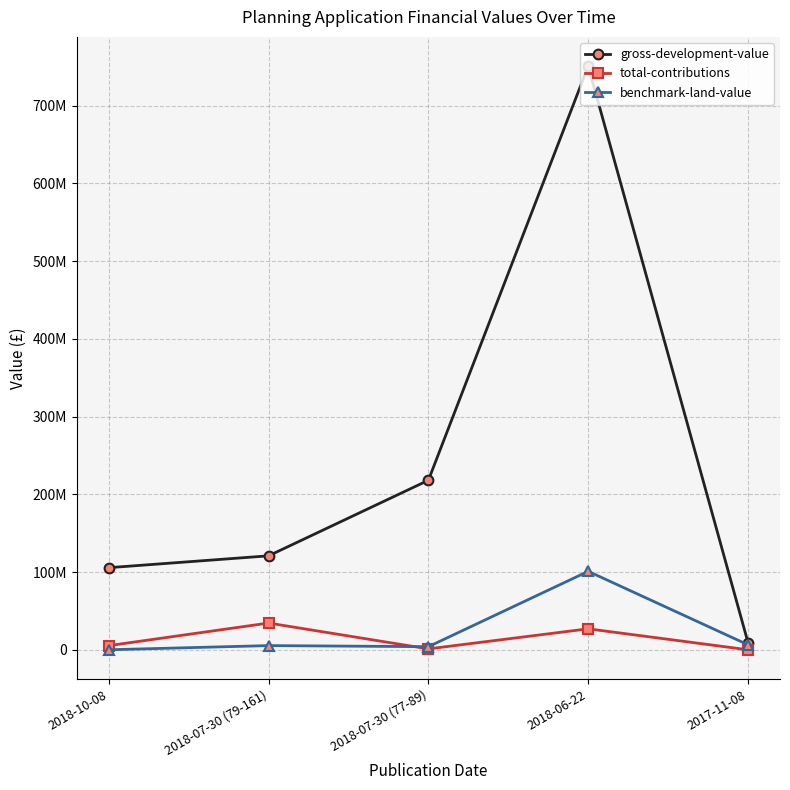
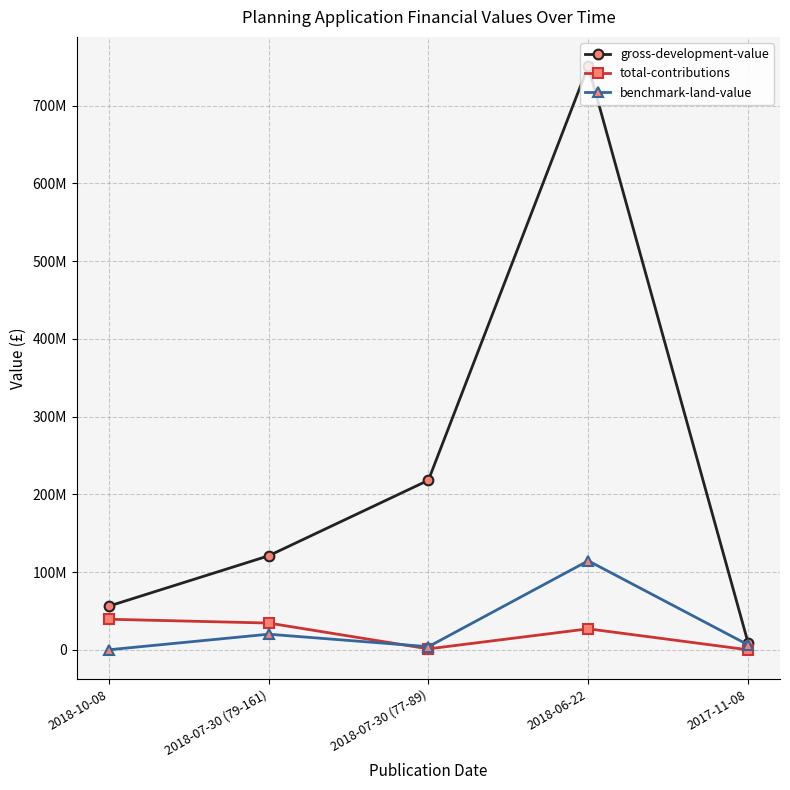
  {
    "gross-development-value": {
-     "2018-10-08": 110000000,
+     "2018-10-08": 60000000,
      "2018-07-30 (79-161)": 120000000,
      "2018-07-30 (77-89)": 220000000
    },
    "total-contributions": {
-     "2018-10-08": 10000000,
+     "2018-10-08": 40000000,
      "2018-07-30 (79-161)": 30000000,
      "2018-06-22": 30000000,
      "2017-11-08": 0
    },
    "benchmark-land-value": {
      "2018-10-08": 0,
-     "2018-07-30 (79-161)": 10000000,
-     "2018-06-22": 100000000
+     "2018-07-30 (79-161)": 20000000,
+     "2018-06-22": 110000000
    }
  }
